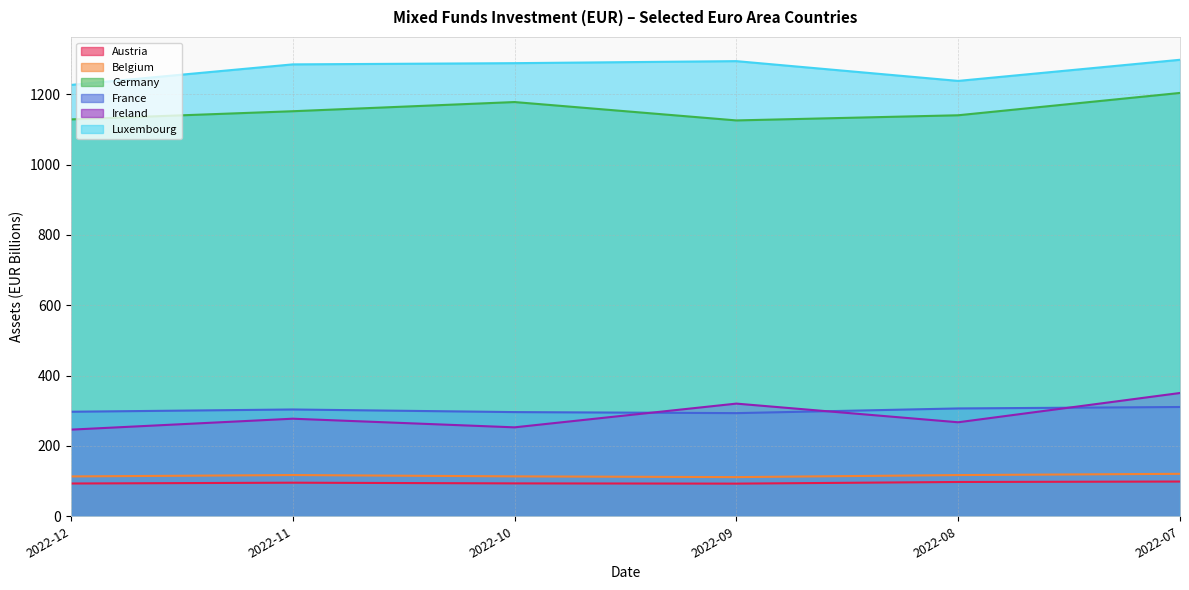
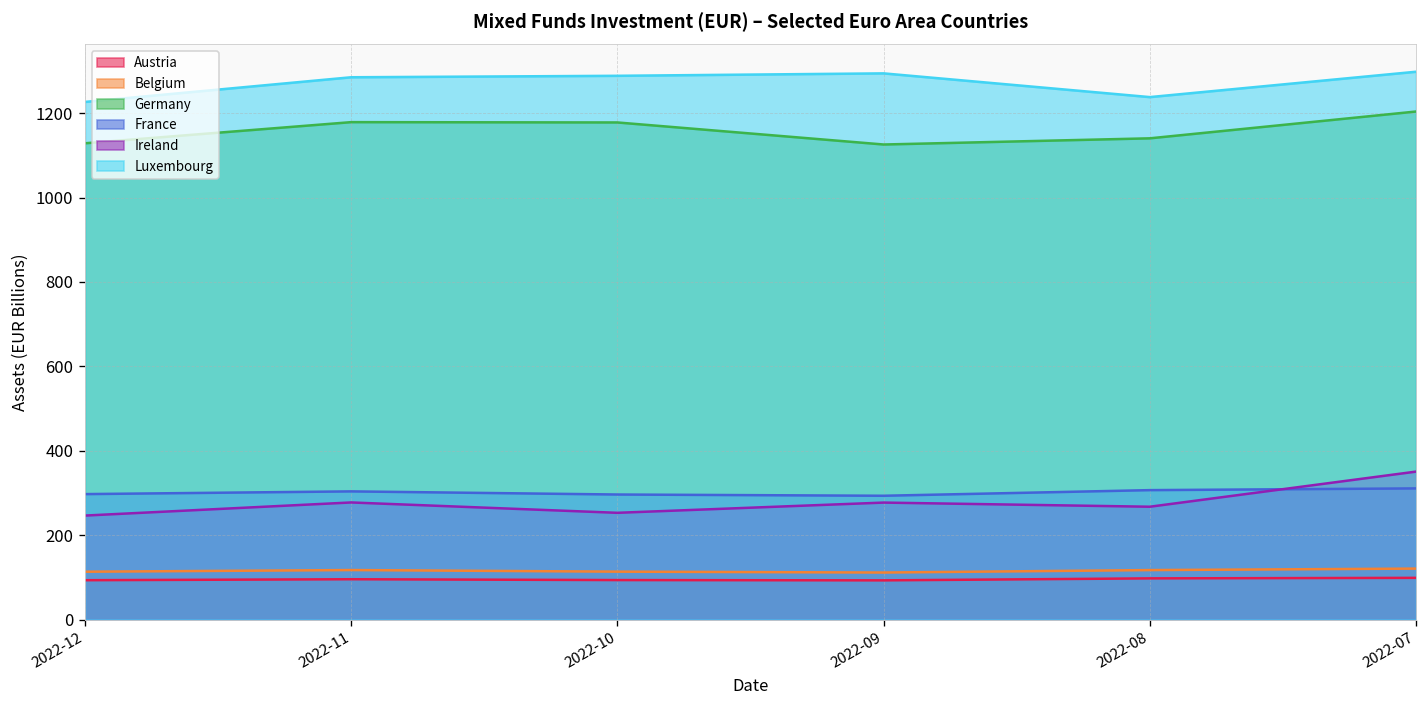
  {
    "Austria": {
      "2022-12": 90,
      "2022-11": 100,
      "2022-10": 90,
      "2022-09": 90,
      "2022-08": 100,
      "2022-07": 100
    },
    "Belgium": {
      "2022-12": 110,
      "2022-11": 120,
      "2022-10": 110,
      "2022-09": 110,
      "2022-08": 120,
      "2022-07": 120
    },
    "Germany": {
      "2022-12": 1130,
-     "2022-11": 1150,
+     "2022-11": 1180,
      "2022-10": 1180,
      "2022-09": 1130,
      "2022-08": 1140,
      "2022-07": 1200
    },
    "France": {
      "2022-12": 300,
      "2022-11": 300,
      "2022-10": 300,
      "2022-09": 290,
      "2022-08": 310,
      "2022-07": 310
    },
    "Ireland": {
      "2022-12": 250,
      "2022-11": 280,
      "2022-10": 250,
-     "2022-09": 320,
+     "2022-09": 280,
      "2022-08": 270,
      "2022-07": 350
    },
    "Luxembourg": {
      "2022-12": 1230,
      "2022-11": 1290,
      "2022-10": 1290,
      "2022-09": 1290,
      "2022-08": 1240,
      "2022-07": 1300
    }
  }
